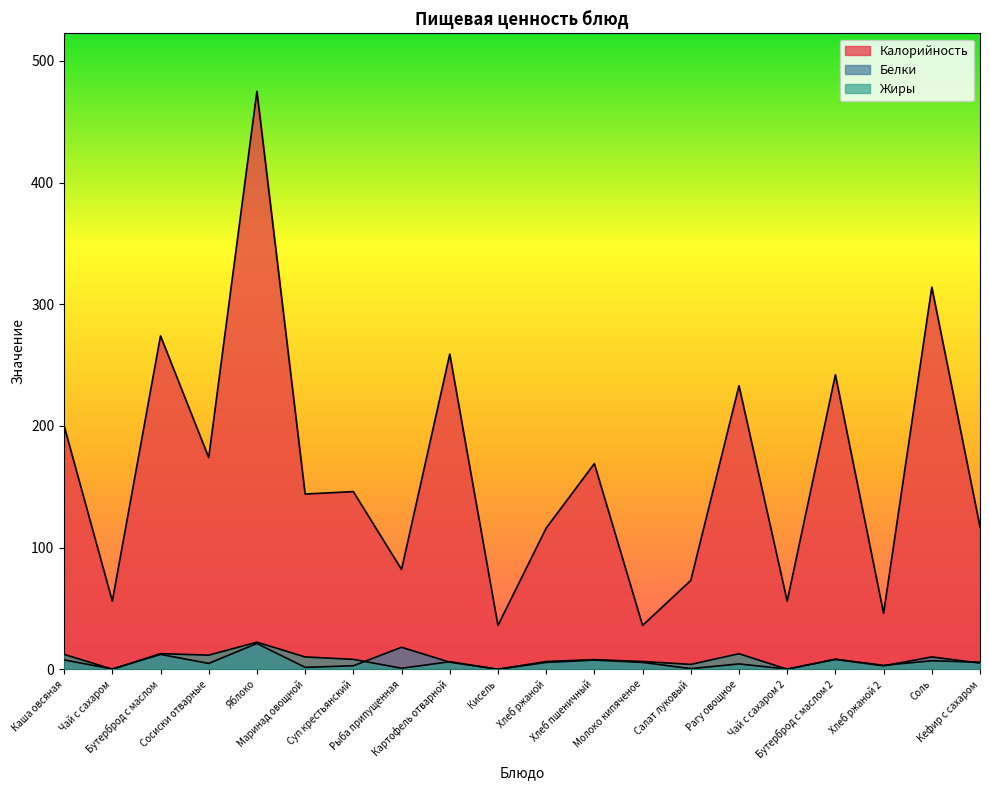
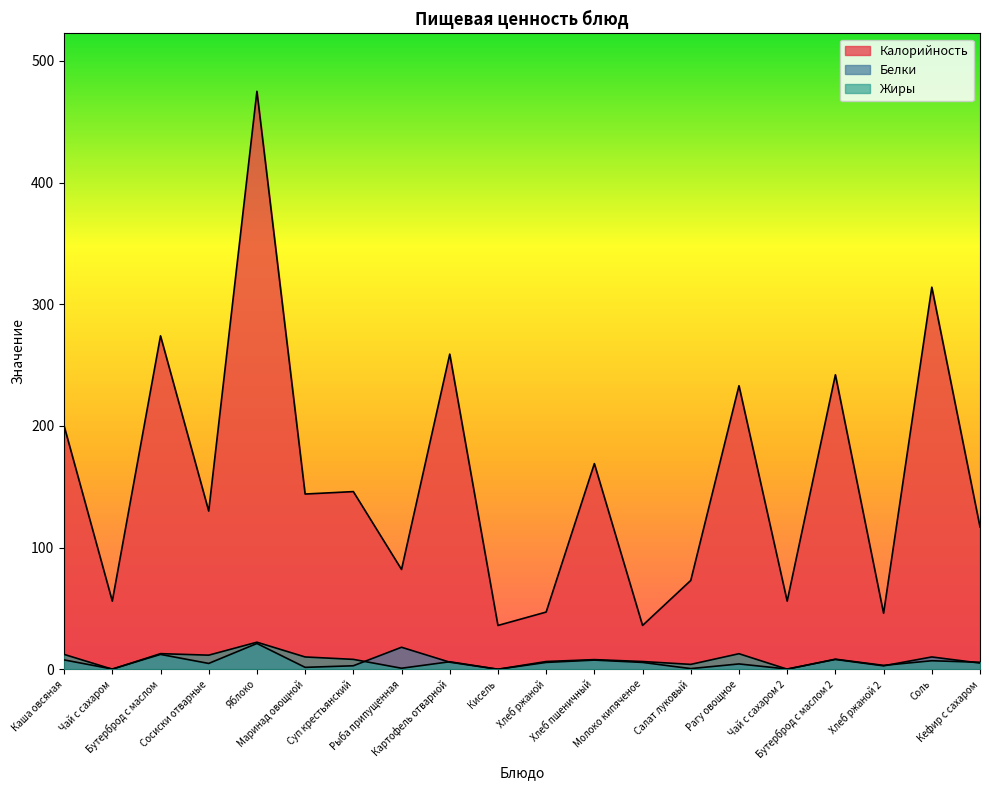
  {
    "Калорийность": {
      "Каша овсяная": 200,
      "Чай с сахаром": 56,
      "Бутерброд с маслом": 274,
-     "Сосиски отварные": 174,
+     "Сосиски отварные": 130,
      "Яблоко": 475,
      "Маринад овощной": 144,
      "Суп крестьянский": 146,
      "Рыба припущенная": 82,
      "Картофель отварной": 259,
      "Кисель": 36,
-     "Хлеб ржаной": 116,
+     "Хлеб ржаной": 47,
      "Хлеб пшеничный": 169,
      "Молоко кипяченое": 36,
      "Салат луковый": 73,
      "Рагу овощное": 233,
      "Чай с сахаром 2": 56,
      "Бутерброд с маслом 2": 242,
      "Хлеб ржаной 2": 46,
      "Соль": 314,
      "Кефир с сахаром": 117
    }
  }
